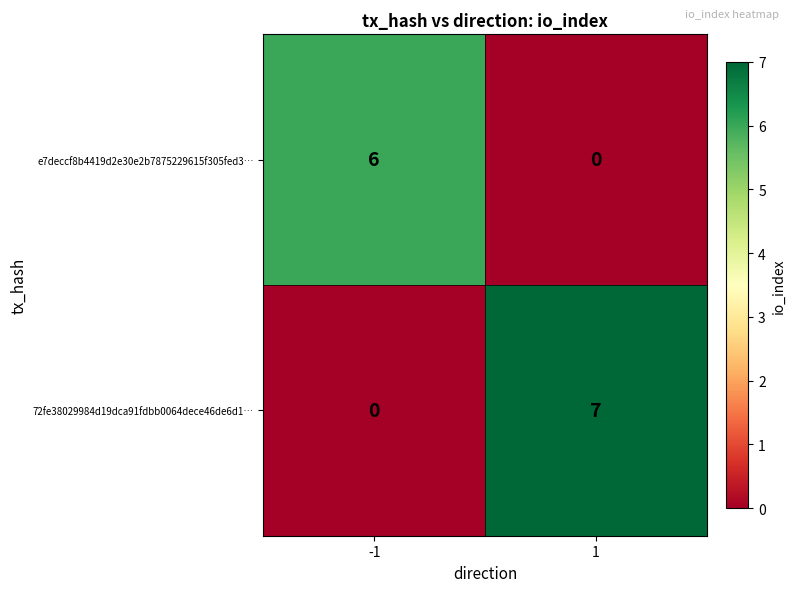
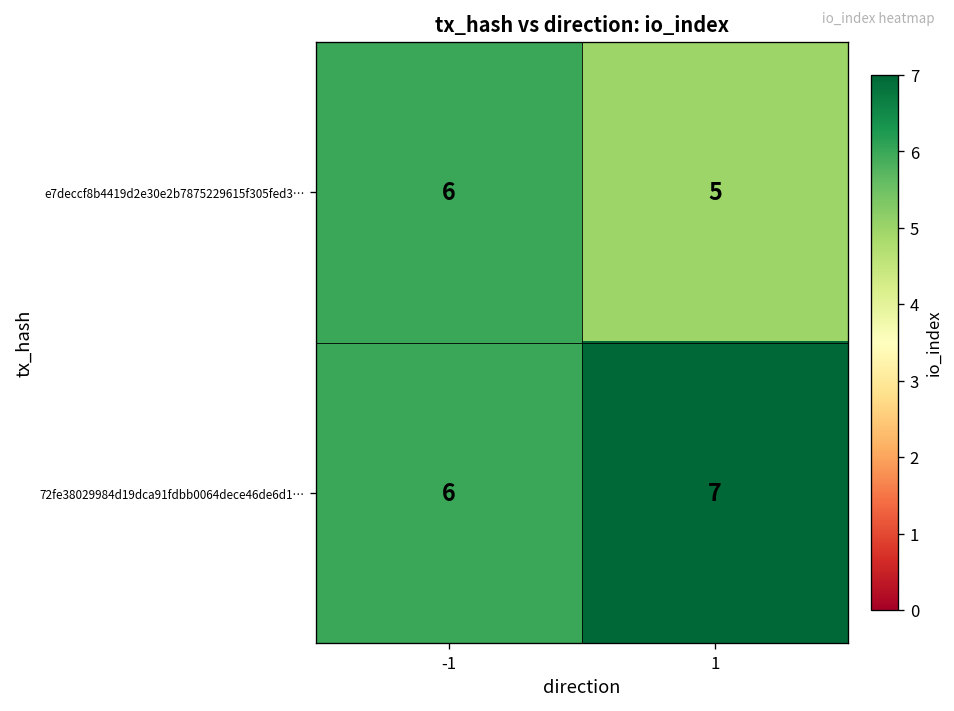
  {
    "e7deccf8b4419d2e30e2b7875229615f305fed3…": {
      "-1": 6,
-     "1": 0
+     "1": 5
    },
    "72fe38029984d19dca91fdbb0064dece46de6d1…": {
-     "-1": 0,
+     "-1": 6,
      "1": 7
    }
  }
